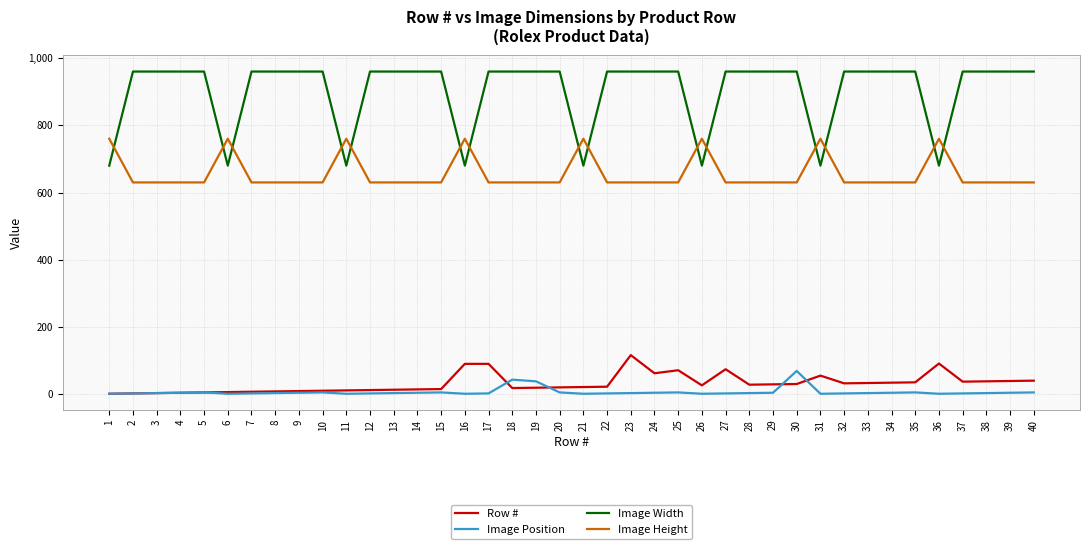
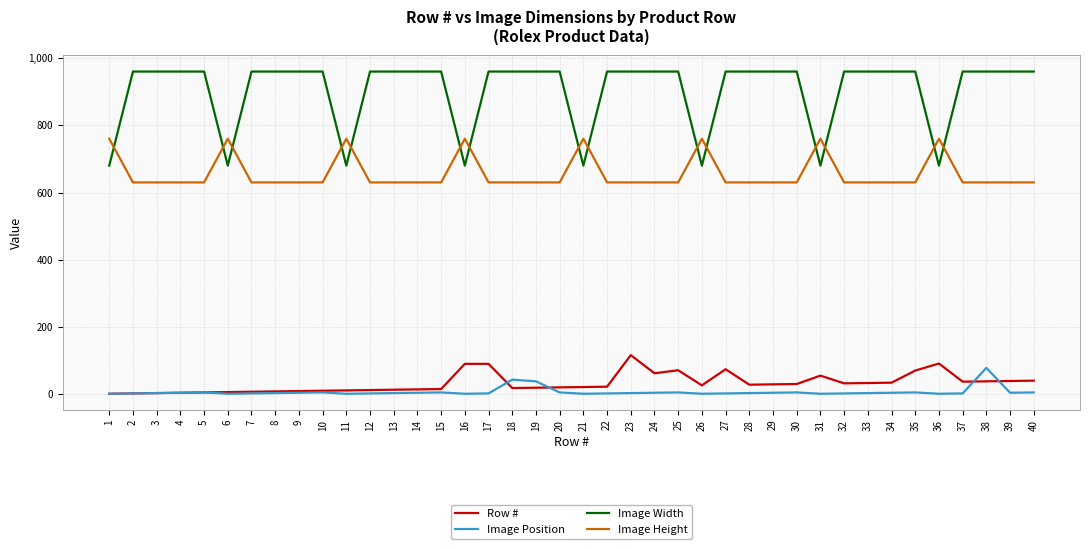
  {
    "Row #": {
      "11": 10,
      "12": 10,
      "13": 10,
      "14": 10,
      "15": 20,
      "16": 90,
      "17": 90,
      "18": 20,
      "19": 20,
      "20": 20,
      "21": 20,
      "22": 20,
      "23": 120,
      "24": 60,
      "25": 70,
      "26": 30,
      "27": 70,
      "28": 30,
      "29": 30,
      "30": 30,
      "31": 60,
      "32": 30,
      "33": 30,
      "34": 30,
-     "35": 40,
+     "35": 70,
      "36": 90,
      "37": 40,
      "38": 40,
      "39": 40,
      "40": 40
    },
    "Image Position": {
      "11": 0,
      "12": 0,
      "13": 0,
      "14": 0,
      "15": 10,
      "16": 0,
      "17": 0,
      "18": 40,
      "19": 40,
      "20": 10,
      "21": 0,
      "22": 0,
      "23": 0,
      "24": 0,
      "25": 10,
      "26": 0,
      "27": 0,
      "28": 0,
      "29": 0,
-     "30": 70,
+     "30": 10,
      "31": 0,
      "32": 0,
      "33": 0,
      "34": 0,
      "35": 10,
      "36": 0,
      "37": 0,
-     "38": 0,
+     "38": 80,
      "39": 0,
      "40": 10
    },
    "Image Width": {
      "1": 680,
      "2": 960,
      "3": 960,
      "4": 960,
      "5": 960,
      "6": 680,
      "7": 960,
      "8": 960,
      "9": 960,
      "10": 960,
      "11": 680,
      "12": 960,
      "13": 960,
      "14": 960,
      "15": 960,
      "16": 680,
      "17": 960,
      "18": 960,
      "19": 960,
      "20": 960,
      "21": 680,
      "22": 960,
      "23": 960,
      "24": 960,
      "25": 960,
      "26": 680,
      "27": 960,
      "28": 960,
      "29": 960,
      "30": 960,
      "31": 680,
      "32": 960,
      "33": 960,
      "34": 960,
      "35": 960,
      "36": 680,
      "37": 960,
      "38": 960,
      "39": 960,
      "40": 960
    },
    "Image Height": {
      "1": 760,
      "2": 630,
      "3": 630,
      "4": 630,
      "5": 630,
      "6": 760,
      "7": 630,
      "8": 630,
      "9": 630,
      "10": 630,
      "11": 760,
      "12": 630,
      "13": 630,
      "14": 630,
      "15": 630,
      "16": 760,
      "17": 630,
      "18": 630,
      "19": 630,
      "20": 630,
      "21": 760,
      "22": 630,
      "23": 630,
      "24": 630,
      "25": 630,
      "26": 760,
      "27": 630,
      "28": 630,
      "29": 630,
      "30": 630,
      "31": 760,
      "32": 630,
      "33": 630,
      "34": 630,
      "35": 630,
      "36": 760,
      "37": 630,
      "38": 630,
      "39": 630,
      "40": 630
    }
  }
